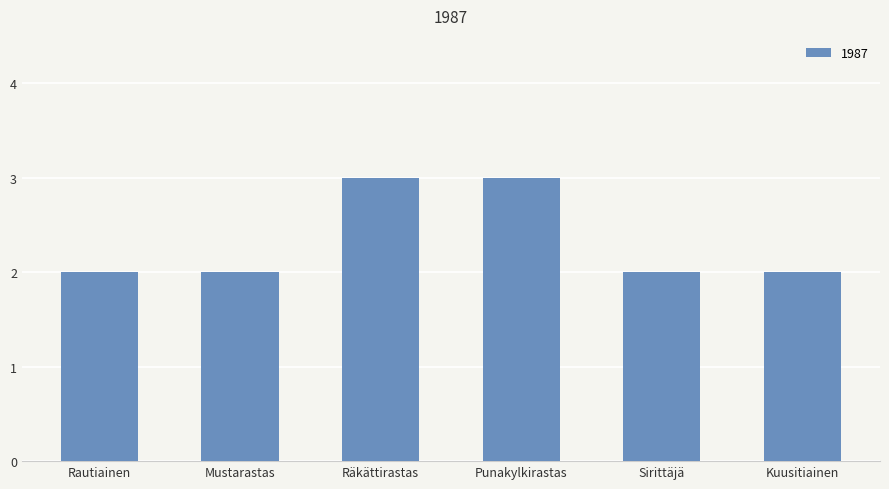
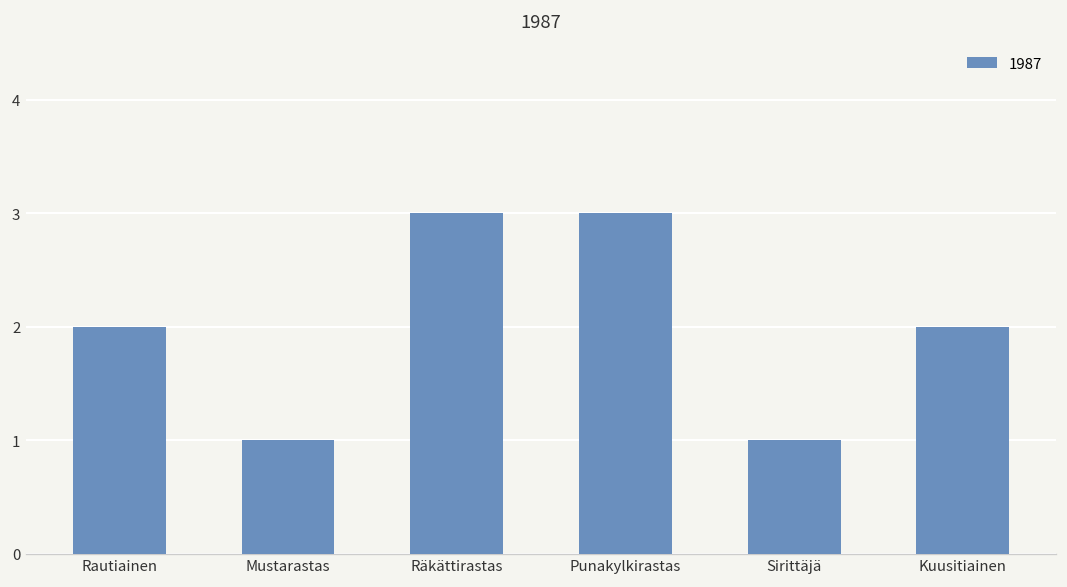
  {
    "Rautiainen": 2,
-   "Mustarastas": 2,
+   "Mustarastas": 1,
    "Räkättirastas": 3,
    "Punakylkirastas": 3,
-   "Sirittäjä": 2,
+   "Sirittäjä": 1,
    "Kuusitiainen": 2
  }
